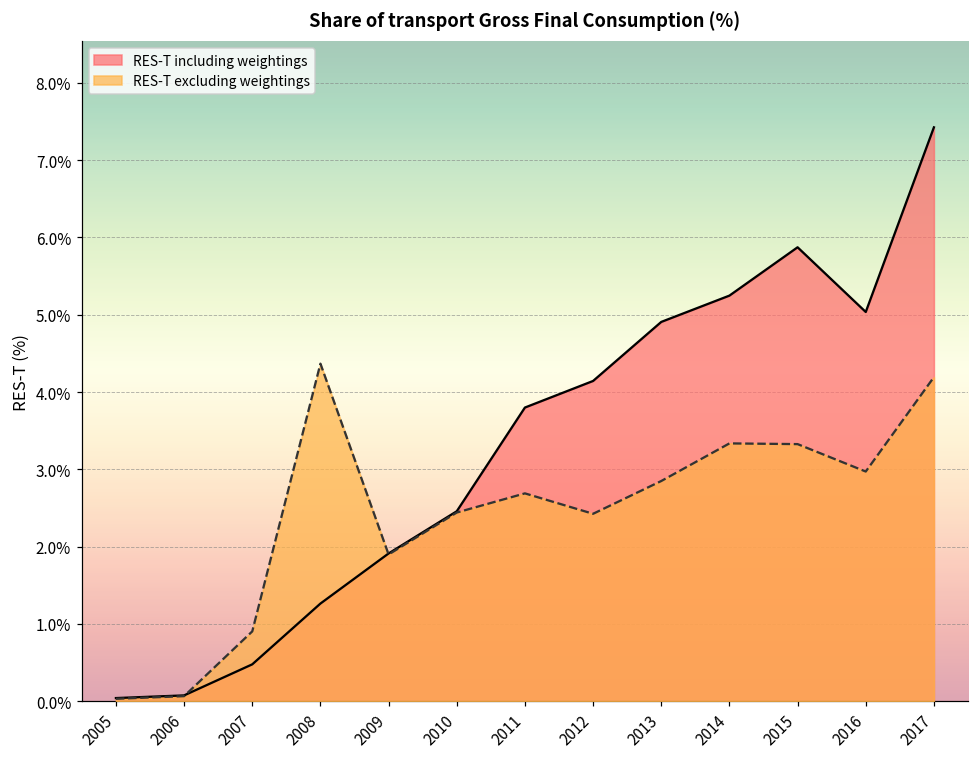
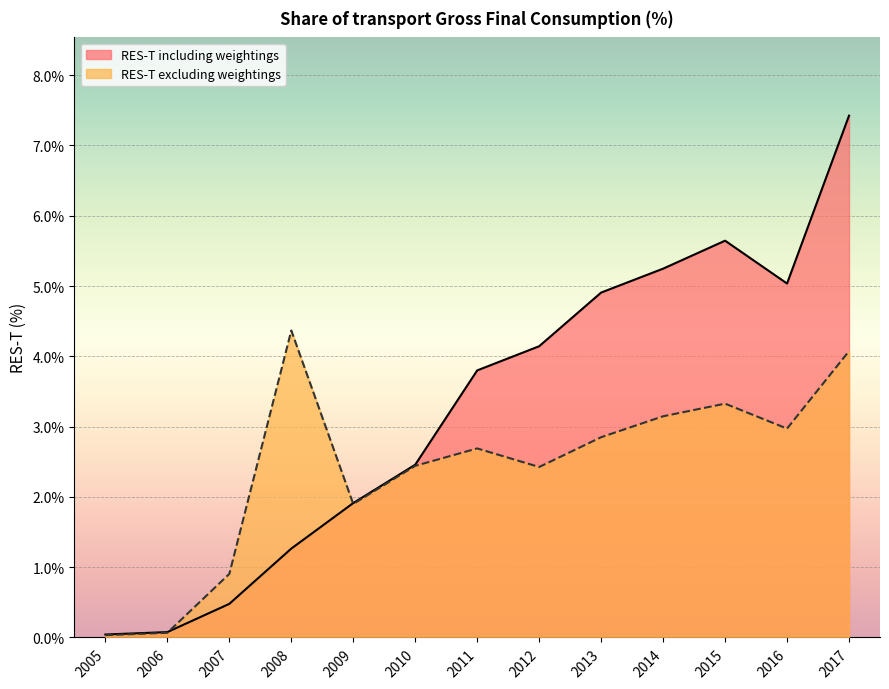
  {
    "RES-T including weightings": {
      "2007": "0.5%",
      "2008": "1.3%",
      "2011": "3.8%",
      "2012": "4.1%",
      "2013": "4.9%",
      "2014": "5.2%",
-     "2015": "5.9%",
+     "2015": "5.6%",
      "2016": "5.0%",
      "2017": "7.4%"
    },
    "RES-T excluding weightings": {
      "2007": "0.9%",
      "2008": "4.4%",
      "2011": "2.7%",
      "2012": "2.4%",
      "2013": "2.8%",
-     "2014": "3.3%",
+     "2014": "3.1%",
      "2015": "3.3%",
      "2016": "3.0%",
-     "2017": "4.2%"
+     "2017": "4.1%"
    }
  }
